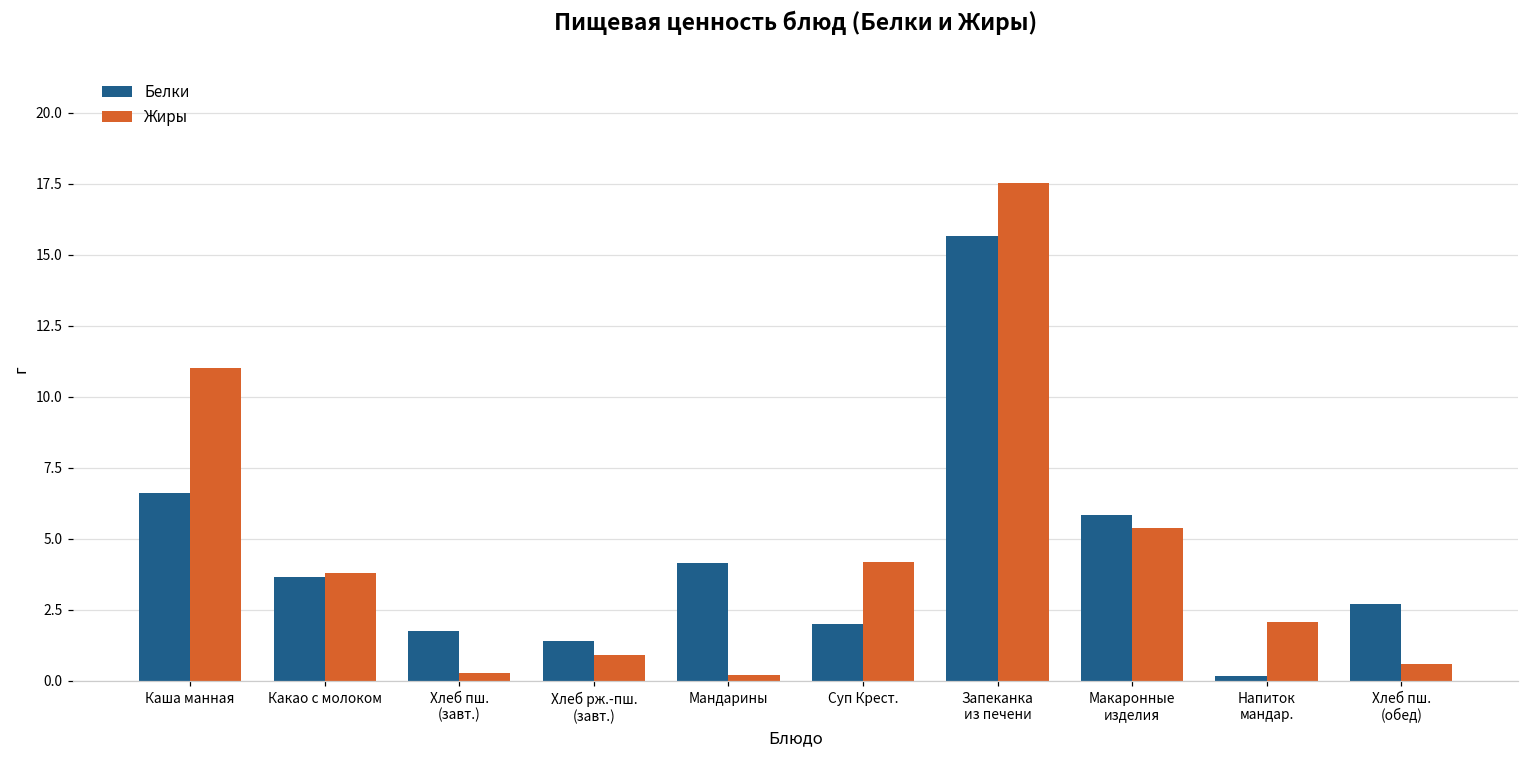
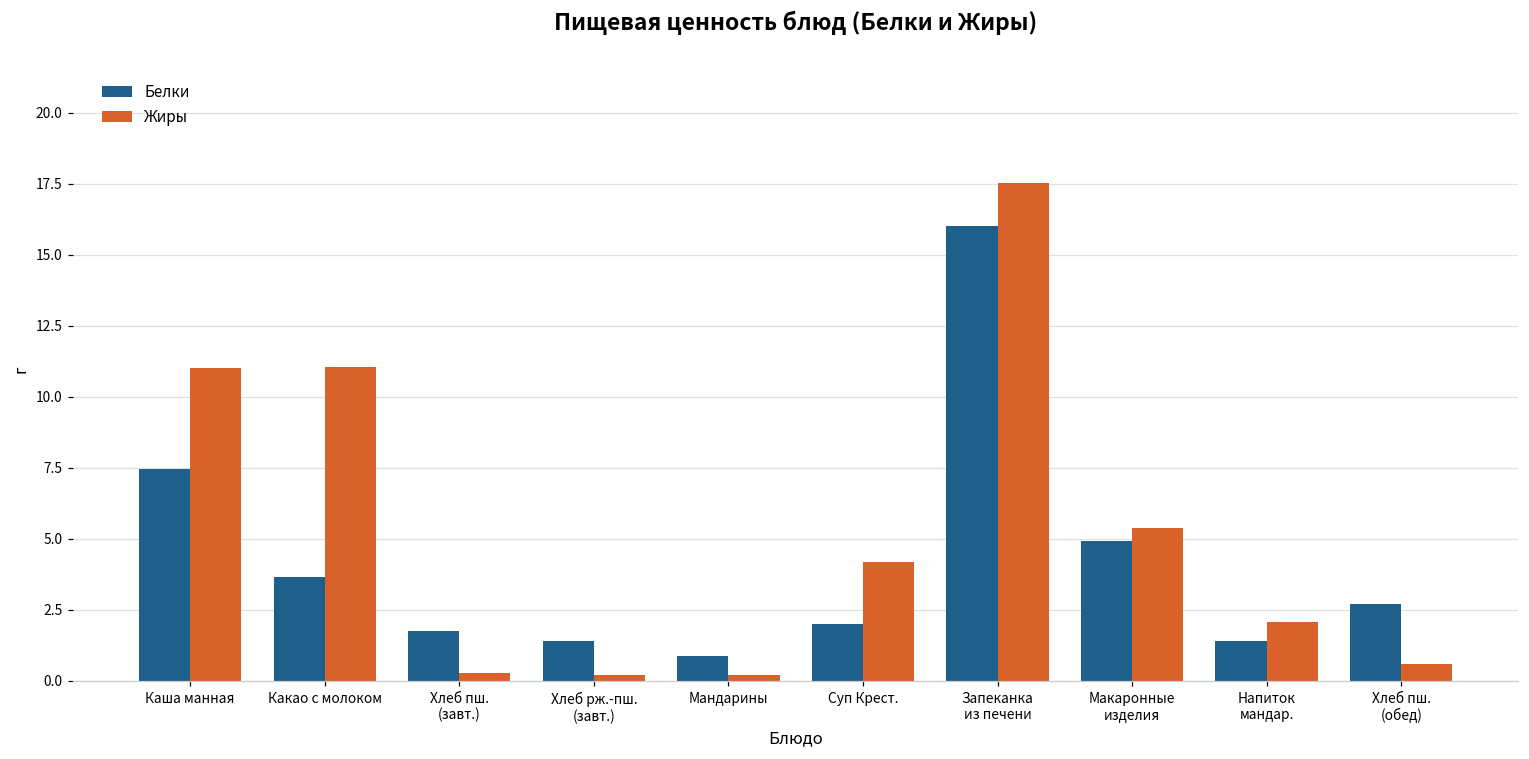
  {
    "Белки": {
-     "Каша манная": 6.6,
+     "Каша манная": 7.5,
      "Какао с молоком": 3.7,
      "Хлеб пш. (завт.)": 1.8,
      "Хлеб рж.-пш. (завт.)": 1.4,
-     "Мандарины": 4.1,
+     "Мандарины": 0.9,
      "Суп Крест.": 2.0,
-     "Запеканка из печени": 15.7,
-     "Макаронные изделия": 5.8,
-     "Напиток мандар.": 0.2,
+     "Запеканка из печени": 16.0,
+     "Макаронные изделия": 4.9,
+     "Напиток мандар.": 1.4,
      "Хлеб пш. (обед)": 2.7
    },
    "Жиры": {
      "Каша манная": 11.0,
-     "Какао с молоком": 3.8,
+     "Какао с молоком": 11.1,
      "Хлеб пш. (завт.)": 0.3,
-     "Хлеб рж.-пш. (завт.)": 0.9,
+     "Хлеб рж.-пш. (завт.)": 0.2,
      "Мандарины": 0.2,
      "Суп Крест.": 4.2,
      "Запеканка из печени": 17.6,
      "Макаронные изделия": 5.4,
      "Напиток мандар.": 2.1,
      "Хлеб пш. (обед)": 0.6
    }
  }
